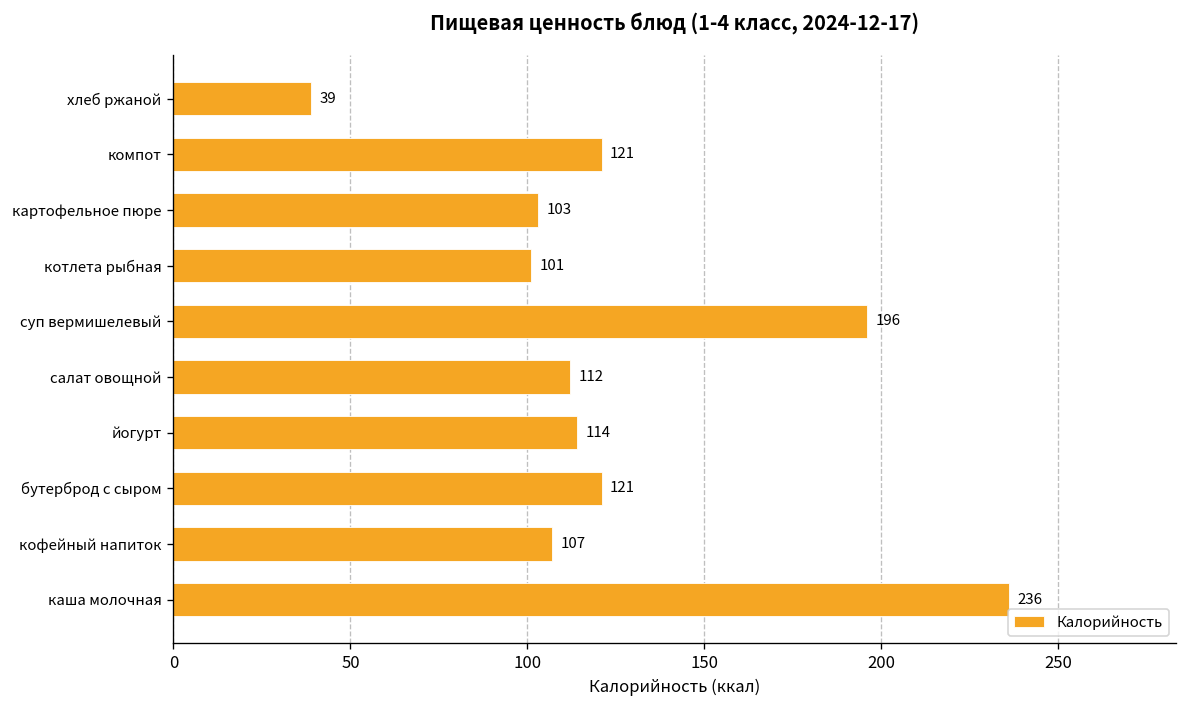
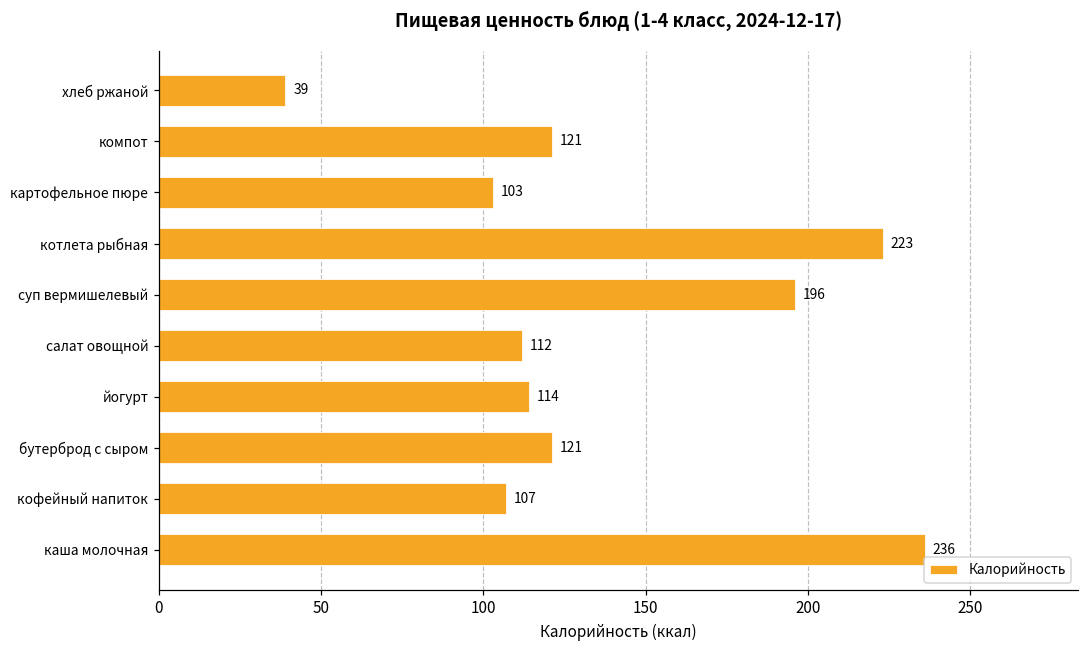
  {
    "хлеб ржаной": 39,
    "компот": 121,
    "картофельное пюре": 103,
-   "котлета рыбная": 101,
+   "котлета рыбная": 223,
    "суп вермишелевый": 196,
    "салат овощной": 112,
    "йогурт": 114,
    "бутерброд с сыром": 121,
    "кофейный напиток": 107,
    "каша молочная": 236
  }
